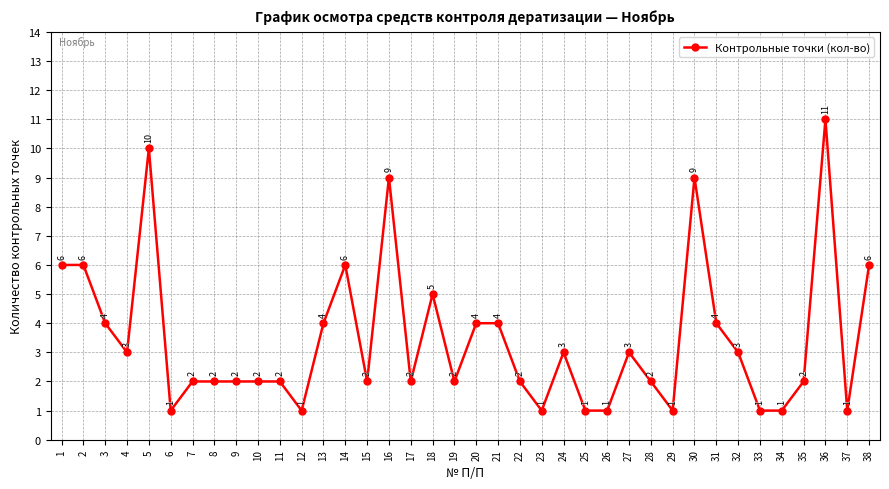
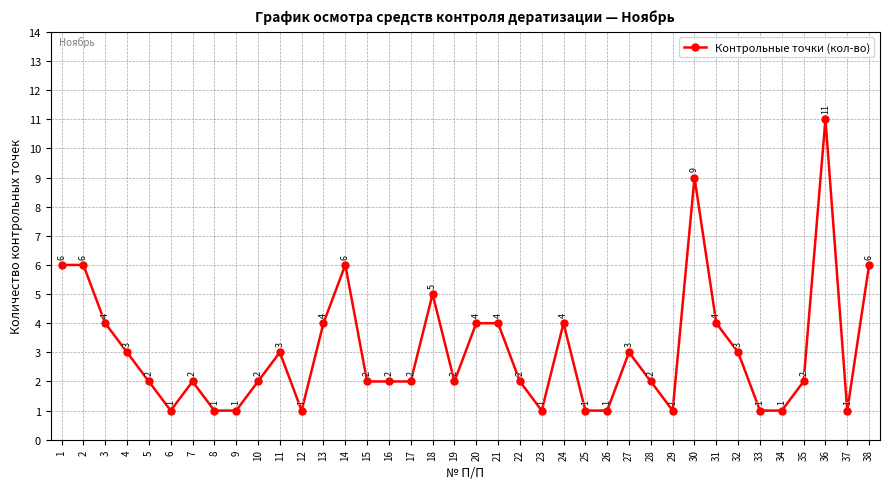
  {
-   "5": 10,
-   "8": 2,
-   "9": 2,
-   "11": 2,
-   "16": 9,
-   "24": 3
+   "5": 2,
+   "8": 1,
+   "9": 1,
+   "11": 3,
+   "16": 2,
+   "24": 4
  }
